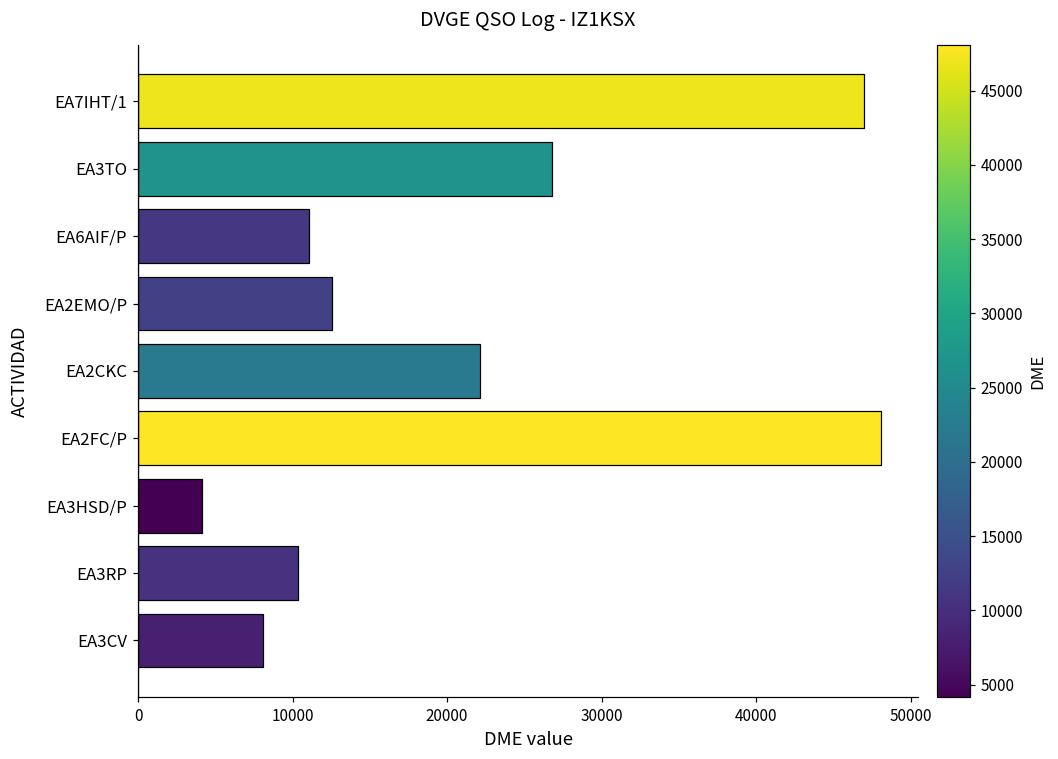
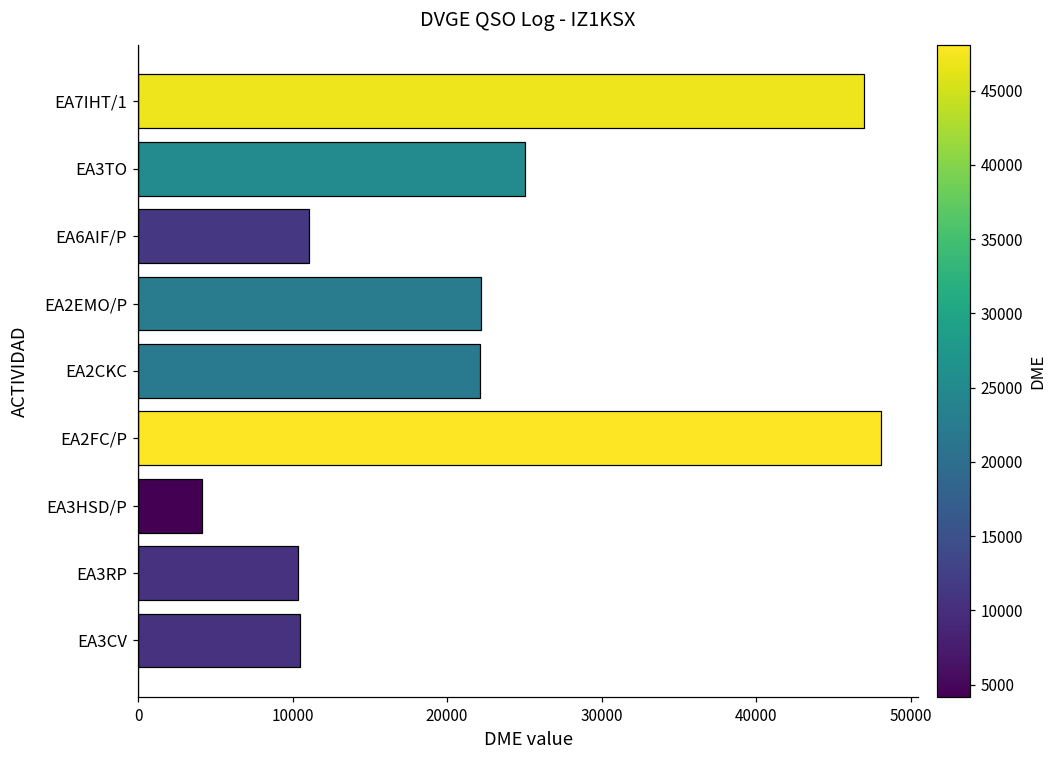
  {
    "EA7IHT/1": 47000,
-   "EA3TO": 26800,
+   "EA3TO": 25100,
    "EA6AIF/P": 11100,
-   "EA2EMO/P": 12600,
+   "EA2EMO/P": 22200,
    "EA2CKC": 22100,
    "EA2FC/P": 48100,
    "EA3HSD/P": 4200,
    "EA3RP": 10400,
-   "EA3CV": 8100
+   "EA3CV": 10500
  }
